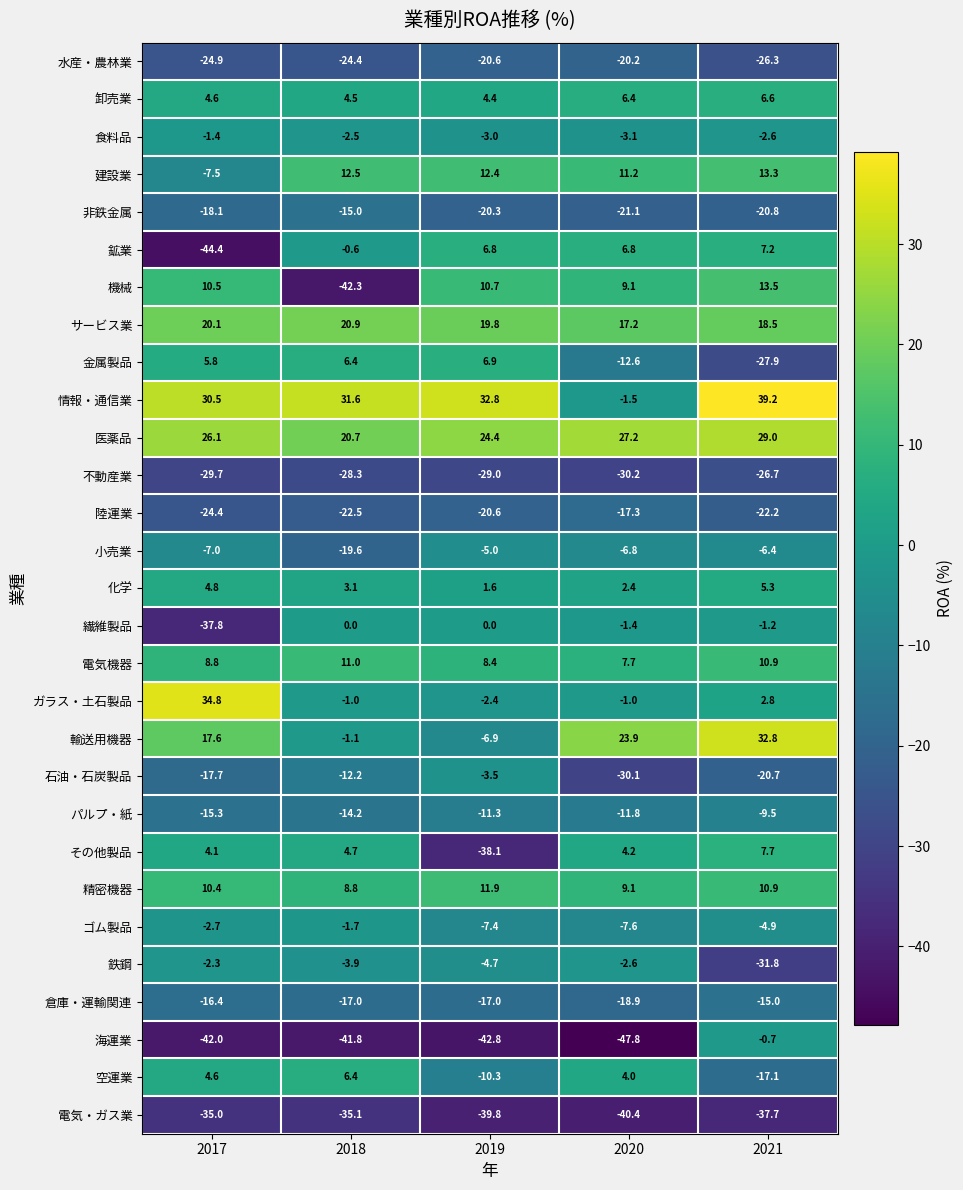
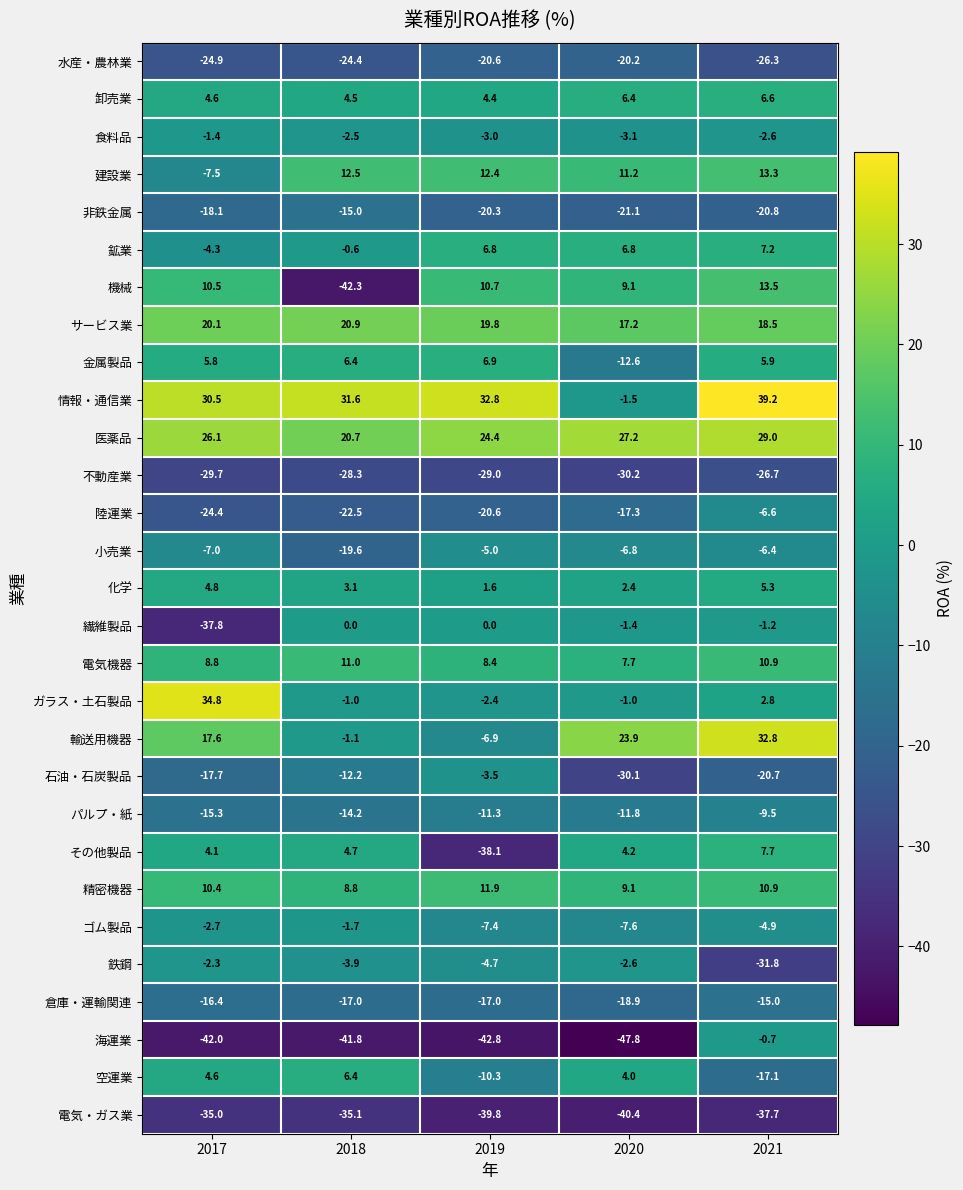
  {
    "水産・農林業": {
      "2017": -24.9,
      "2018": -24.4,
      "2019": -20.6,
      "2020": -20.2,
      "2021": -26.3
    },
    "卸売業": {
      "2017": 4.6,
      "2018": 4.5,
      "2019": 4.4,
      "2020": 6.4,
      "2021": 6.6
    },
    "食料品": {
      "2017": -1.4,
      "2018": -2.5,
      "2019": -3.0,
      "2020": -3.1,
      "2021": -2.6
    },
    "建設業": {
      "2017": -7.5,
      "2018": 12.5,
      "2019": 12.4,
      "2020": 11.2,
      "2021": 13.3
    },
    "非鉄金属": {
      "2017": -18.1,
      "2018": -15.0,
      "2019": -20.3,
      "2020": -21.1,
      "2021": -20.8
    },
    "鉱業": {
-     "2017": -44.4,
+     "2017": -4.3,
      "2018": -0.6,
      "2019": 6.8,
      "2020": 6.8,
      "2021": 7.2
    },
    "機械": {
      "2017": 10.5,
      "2018": -42.3,
      "2019": 10.7,
      "2020": 9.1,
      "2021": 13.5
    },
    "サービス業": {
      "2017": 20.1,
      "2018": 20.9,
      "2019": 19.8,
      "2020": 17.2,
      "2021": 18.5
    },
    "金属製品": {
      "2017": 5.8,
      "2018": 6.4,
      "2019": 6.9,
      "2020": -12.6,
-     "2021": -27.9
+     "2021": 5.9
    },
    "情報・通信業": {
      "2017": 30.5,
      "2018": 31.6,
      "2019": 32.8,
      "2020": -1.5,
      "2021": 39.2
    },
    "医薬品": {
      "2017": 26.1,
      "2018": 20.7,
      "2019": 24.4,
      "2020": 27.2,
      "2021": 29.0
    },
    "不動産業": {
      "2017": -29.7,
      "2018": -28.3,
      "2019": -29.0,
      "2020": -30.2,
      "2021": -26.7
    },
    "陸運業": {
      "2017": -24.4,
      "2018": -22.5,
      "2019": -20.6,
      "2020": -17.3,
-     "2021": -22.2
+     "2021": -6.6
    },
    "小売業": {
      "2017": -7.0,
      "2018": -19.6,
      "2019": -5.0,
      "2020": -6.8,
      "2021": -6.4
    },
    "化学": {
      "2017": 4.8,
      "2018": 3.1,
      "2019": 1.6,
      "2020": 2.4,
      "2021": 5.3
    },
    "繊維製品": {
      "2017": -37.8,
      "2018": 0.0,
      "2019": 0.0,
      "2020": -1.4,
      "2021": -1.2
    },
    "電気機器": {
      "2017": 8.8,
      "2018": 11.0,
      "2019": 8.4,
      "2020": 7.7,
      "2021": 10.9
    },
    "ガラス・土石製品": {
      "2017": 34.8,
      "2018": -1.0,
      "2019": -2.4,
      "2020": -1.0,
      "2021": 2.8
    },
    "輸送用機器": {
      "2017": 17.6,
      "2018": -1.1,
      "2019": -6.9,
      "2020": 23.9,
      "2021": 32.8
    },
    "石油・石炭製品": {
      "2017": -17.7,
      "2018": -12.2,
      "2019": -3.5,
      "2020": -30.1,
      "2021": -20.7
    },
    "パルプ・紙": {
      "2017": -15.3,
      "2018": -14.2,
      "2019": -11.3,
      "2020": -11.8,
      "2021": -9.5
    },
    "その他製品": {
      "2017": 4.1,
      "2018": 4.7,
      "2019": -38.1,
      "2020": 4.2,
      "2021": 7.7
    },
    "精密機器": {
      "2017": 10.4,
      "2018": 8.8,
      "2019": 11.9,
      "2020": 9.1,
      "2021": 10.9
    },
    "ゴム製品": {
      "2017": -2.7,
      "2018": -1.7,
      "2019": -7.4,
      "2020": -7.6,
      "2021": -4.9
    },
    "鉄鋼": {
      "2017": -2.3,
      "2018": -3.9,
      "2019": -4.7,
      "2020": -2.6,
      "2021": -31.8
    },
    "倉庫・運輸関連": {
      "2017": -16.4,
      "2018": -17.0,
      "2019": -17.0,
      "2020": -18.9,
      "2021": -15.0
    },
    "海運業": {
      "2017": -42.0,
      "2018": -41.8,
      "2019": -42.8,
      "2020": -47.8,
      "2021": -0.7
    },
    "空運業": {
      "2017": 4.6,
      "2018": 6.4,
      "2019": -10.3,
      "2020": 4.0,
      "2021": -17.1
    },
    "電気・ガス業": {
      "2017": -35.0,
      "2018": -35.1,
      "2019": -39.8,
      "2020": -40.4,
      "2021": -37.7
    }
  }
